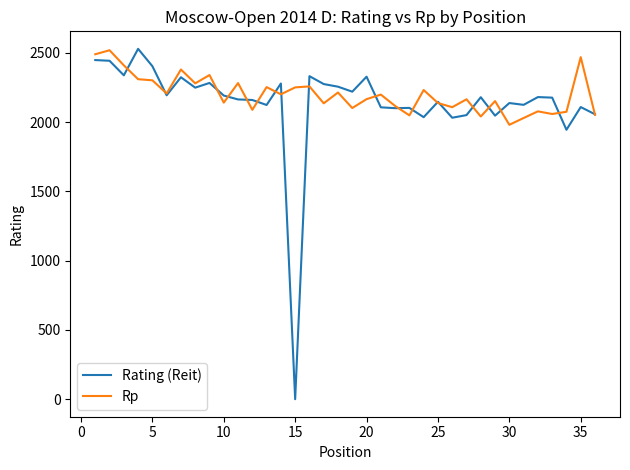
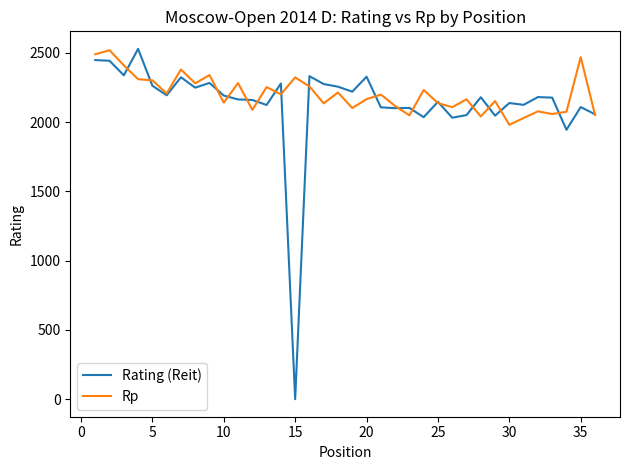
  {
    "Rating (Reit)": {
-     "5": 2400,
+     "5": 2260,
      "10": 2190,
      "15": 0,
      "20": 2330,
      "30": 2140,
      "35": 2110
    },
    "Rp": {
      "5": 2300,
      "10": 2140,
-     "15": 2250,
+     "15": 2320,
      "20": 2170,
      "30": 1980,
      "35": 2470
    }
  }
